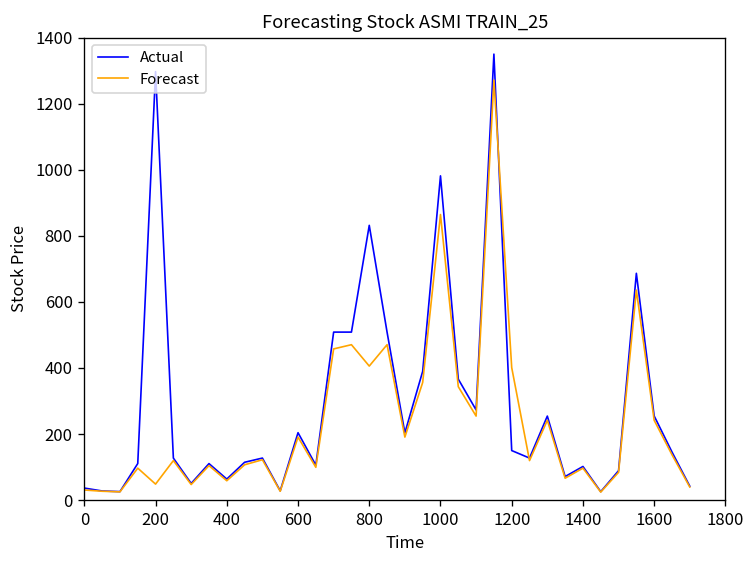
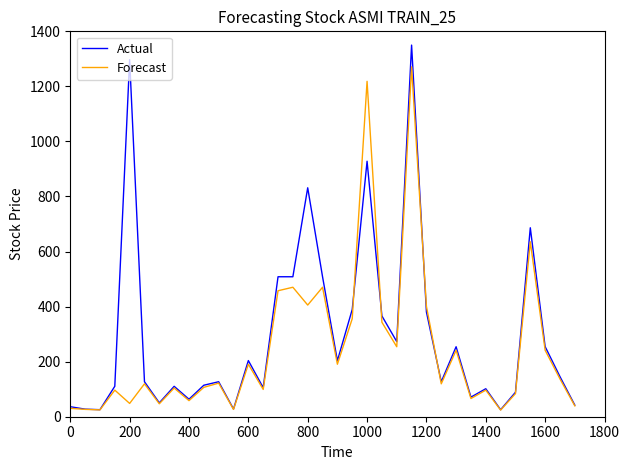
  {
    "Actual": {
      "600": 200,
      "800": 830,
-     "1000": 980,
-     "1200": 150,
+     "1000": 930,
+     "1200": 380,
      "1600": 250
    },
    "Forecast": {
      "200": 50,
      "600": 190,
      "800": 410,
-     "1000": 860,
+     "1000": 1220,
      "1200": 400,
      "1600": 240
    }
  }
